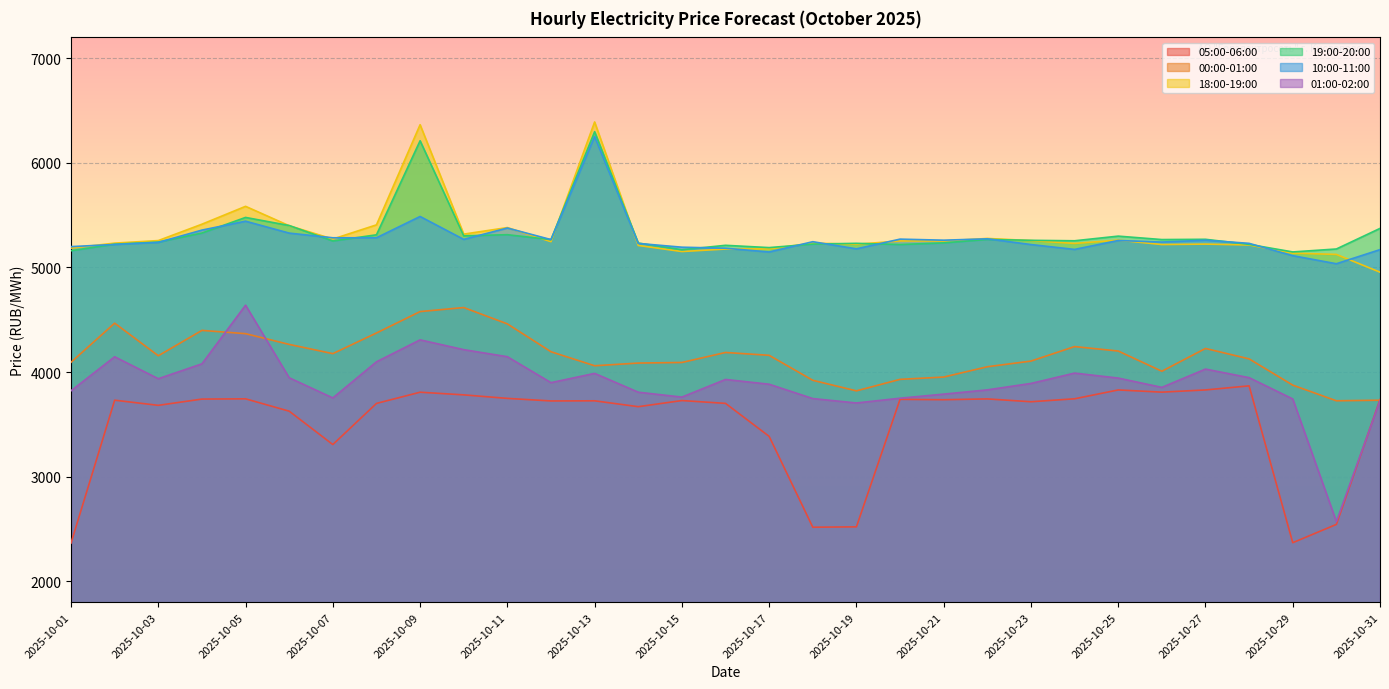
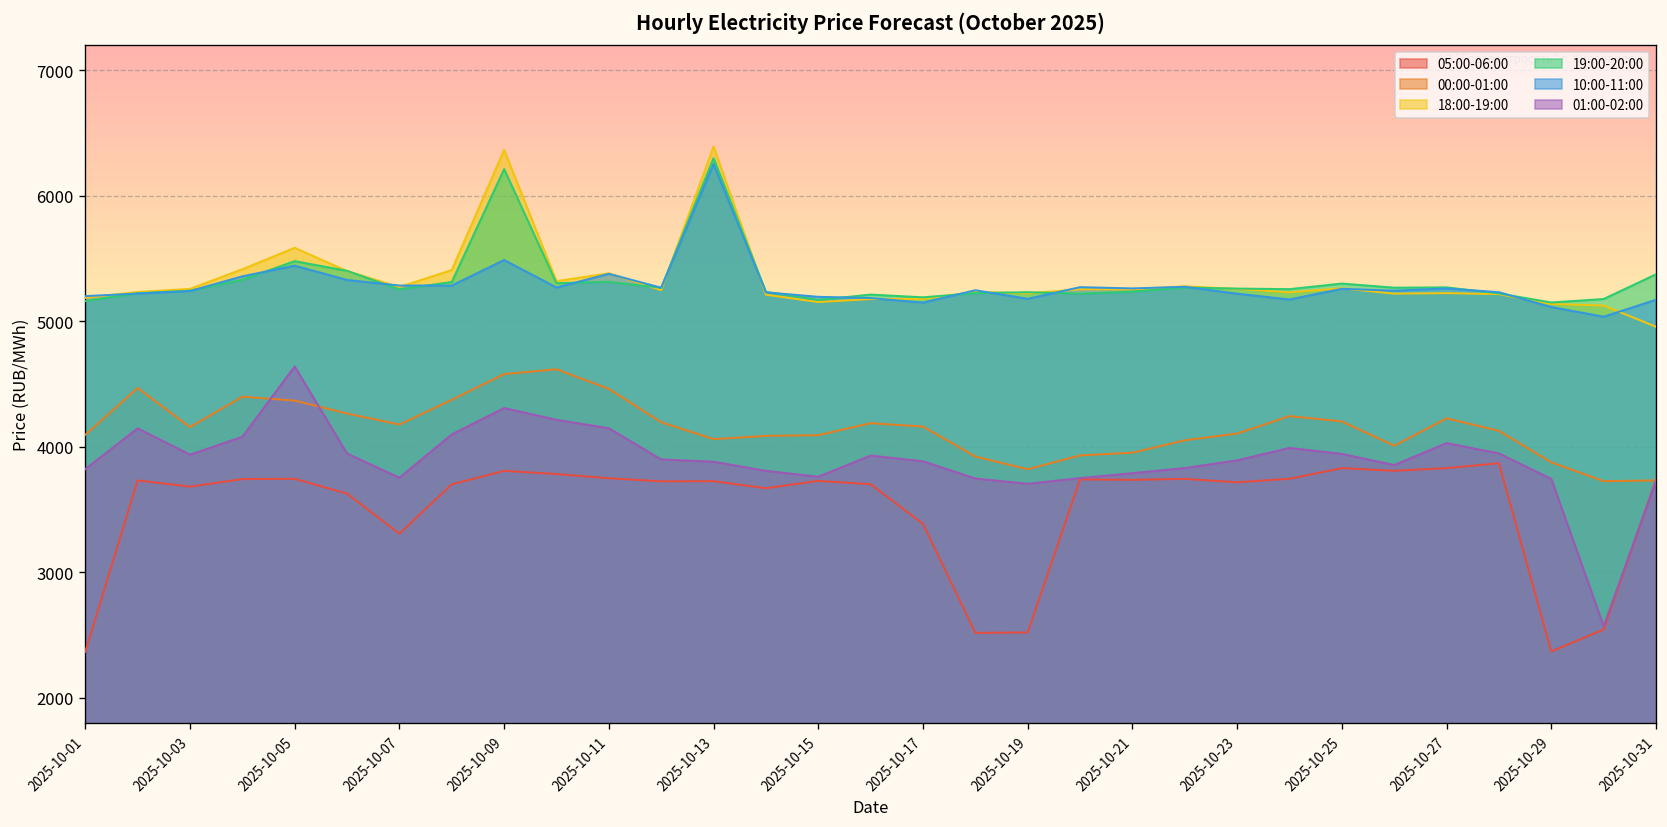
  {
    "18:00-19:00": {
      "2025-10-05": 5580,
      "2025-10-09": 6370,
      "2025-10-13": 6390,
      "2025-10-27": 5220,
      "2025-10-31": 4960
    },
    "19:00-20:00": {
      "2025-10-01": 5160,
      "2025-10-05": 5480,
      "2025-10-09": 6210,
      "2025-10-11": 5310,
      "2025-10-13": 6300,
      "2025-10-25": 5300,
      "2025-10-31": 5370
    },
    "10:00-11:00": {
      "2025-10-05": 5440,
      "2025-10-09": 5490,
      "2025-10-13": 6250,
      "2025-10-17": 5150,
      "2025-10-19": 5180,
      "2025-10-23": 5220,
      "2025-10-29": 5110,
      "2025-10-31": 5170
    },
    "01:00-02:00": {
      "2025-10-01": 3820,
      "2025-10-03": 3940,
      "2025-10-05": 4640,
      "2025-10-07": 3750,
      "2025-10-09": 4310,
      "2025-10-11": 4150,
-     "2025-10-13": 3990,
+     "2025-10-13": 3880,
      "2025-10-15": 3760,
      "2025-10-17": 3880,
      "2025-10-19": 3700,
      "2025-10-21": 3790,
      "2025-10-23": 3890,
      "2025-10-25": 3940,
      "2025-10-27": 4030,
      "2025-10-29": 3740
    }
  }
